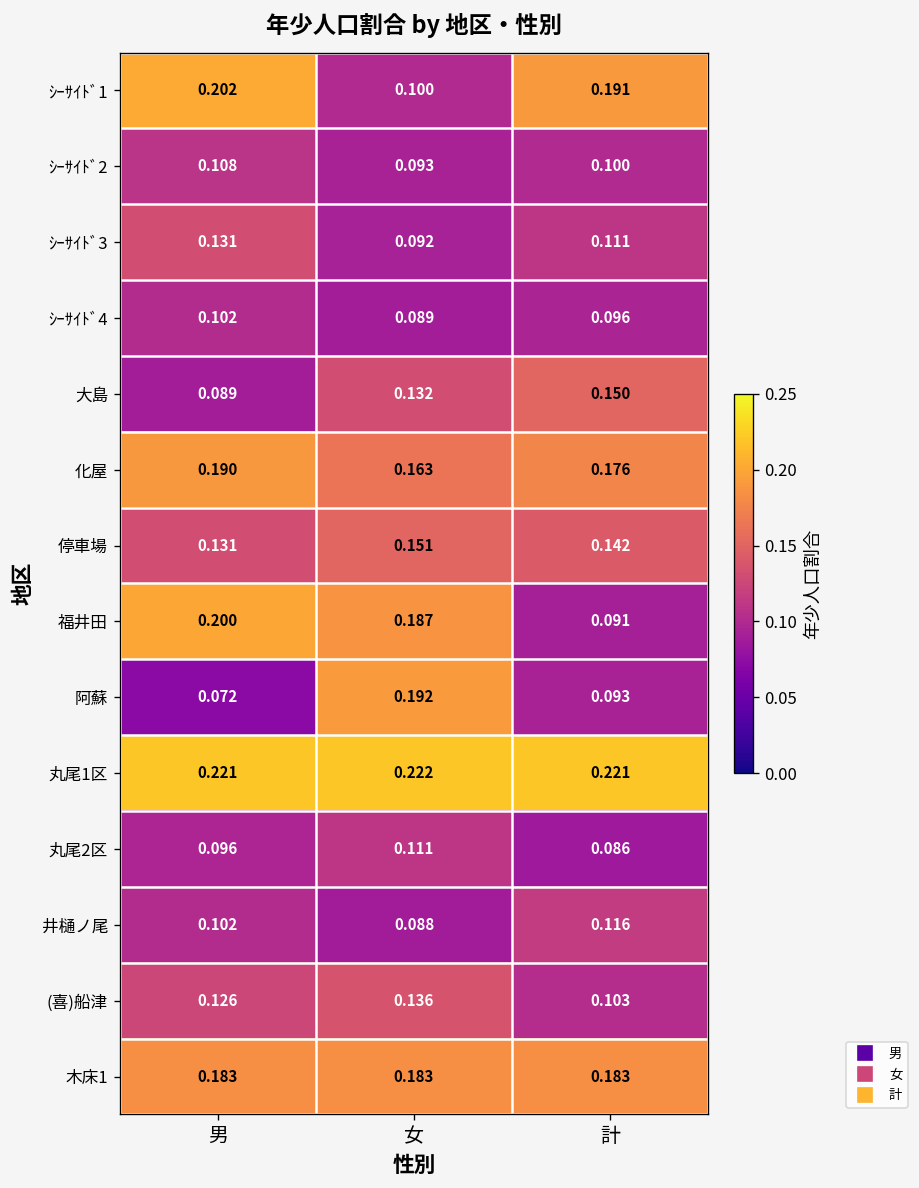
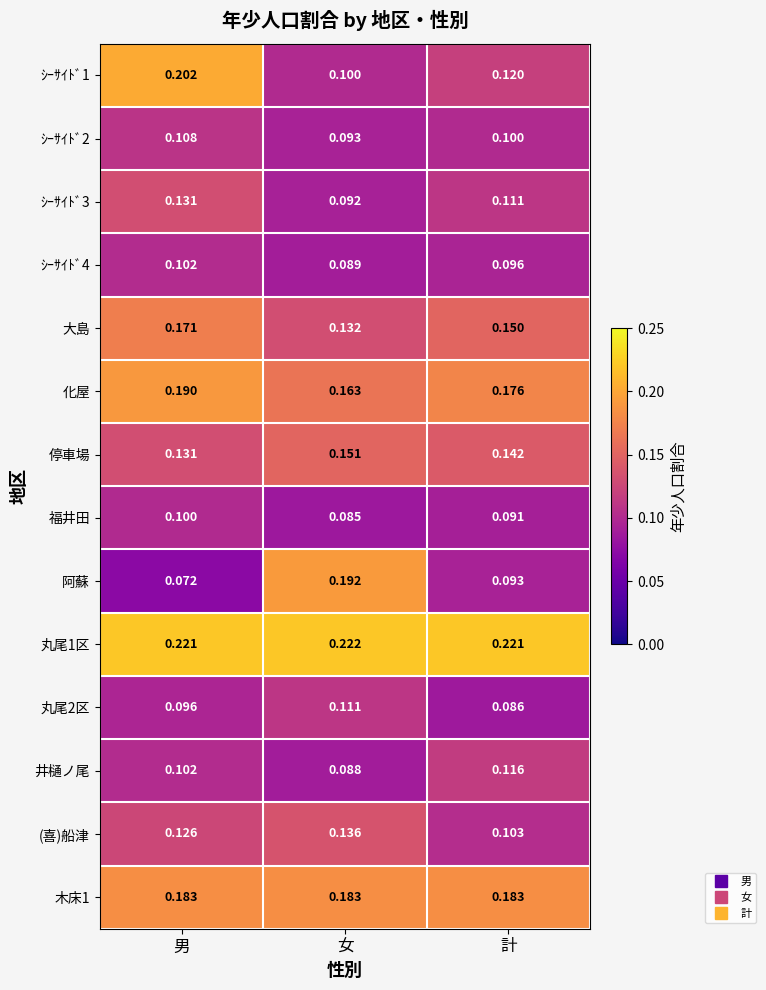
  {
    "ｼｰｻｲﾄﾞ1": {
      "男": 0.202,
      "女": 0.100,
-     "計": 0.191
+     "計": 0.120
    },
    "ｼｰｻｲﾄﾞ2": {
      "男": 0.108,
      "女": 0.093,
      "計": 0.100
    },
    "ｼｰｻｲﾄﾞ3": {
      "男": 0.131,
      "女": 0.092,
      "計": 0.111
    },
    "ｼｰｻｲﾄﾞ4": {
      "男": 0.102,
      "女": 0.089,
      "計": 0.096
    },
    "大島": {
-     "男": 0.089,
+     "男": 0.171,
      "女": 0.132,
      "計": 0.150
    },
    "化屋": {
      "男": 0.190,
      "女": 0.163,
      "計": 0.176
    },
    "停車場": {
      "男": 0.131,
      "女": 0.151,
      "計": 0.142
    },
    "福井田": {
-     "男": 0.200,
-     "女": 0.187,
+     "男": 0.100,
+     "女": 0.085,
      "計": 0.091
    },
    "阿蘇": {
      "男": 0.072,
      "女": 0.192,
      "計": 0.093
    },
    "丸尾1区": {
      "男": 0.221,
      "女": 0.222,
      "計": 0.221
    },
    "丸尾2区": {
      "男": 0.096,
      "女": 0.111,
      "計": 0.086
    },
    "井樋ノ尾": {
      "男": 0.102,
      "女": 0.088,
      "計": 0.116
    },
    "(喜)船津": {
      "男": 0.126,
      "女": 0.136,
      "計": 0.103
    },
    "木床1": {
      "男": 0.183,
      "女": 0.183,
      "計": 0.183
    }
  }
